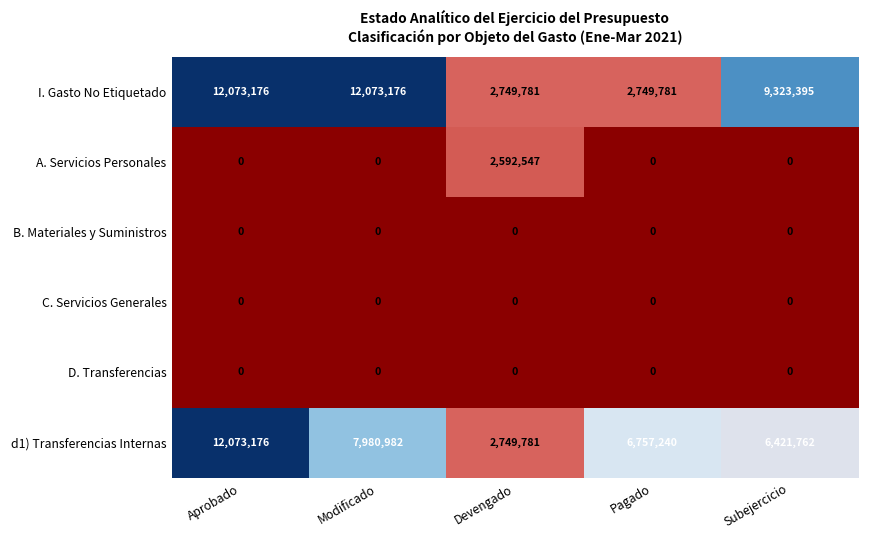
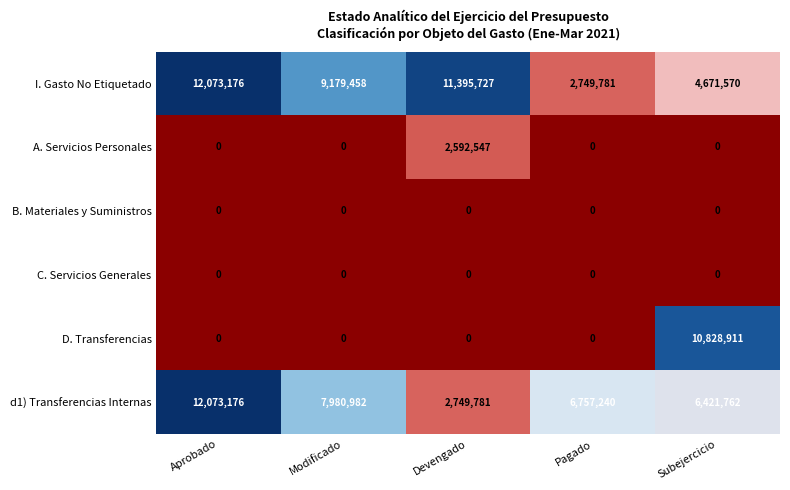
  {
    "I. Gasto No Etiquetado": {
      "Aprobado": "12,073,176",
-     "Modificado": "12,073,176",
-     "Devengado": "2,749,781",
+     "Modificado": "9,179,458",
+     "Devengado": "11,395,727",
      "Pagado": "2,749,781",
-     "Subejercicio": "9,323,395"
+     "Subejercicio": "4,671,570"
    },
    "A. Servicios Personales": {
      "Aprobado": "0",
      "Modificado": "0",
      "Devengado": "2,592,547",
      "Pagado": "0",
      "Subejercicio": "0"
    },
    "B. Materiales y Suministros": {
      "Aprobado": "0",
      "Modificado": "0",
      "Devengado": "0",
      "Pagado": "0",
      "Subejercicio": "0"
    },
    "C. Servicios Generales": {
      "Aprobado": "0",
      "Modificado": "0",
      "Devengado": "0",
      "Pagado": "0",
      "Subejercicio": "0"
    },
    "D. Transferencias": {
      "Aprobado": "0",
      "Modificado": "0",
      "Devengado": "0",
      "Pagado": "0",
-     "Subejercicio": "0"
+     "Subejercicio": "10,828,911"
    },
    "d1) Transferencias Internas": {
      "Aprobado": "12,073,176",
      "Modificado": "7,980,982",
      "Devengado": "2,749,781"
    }
  }
